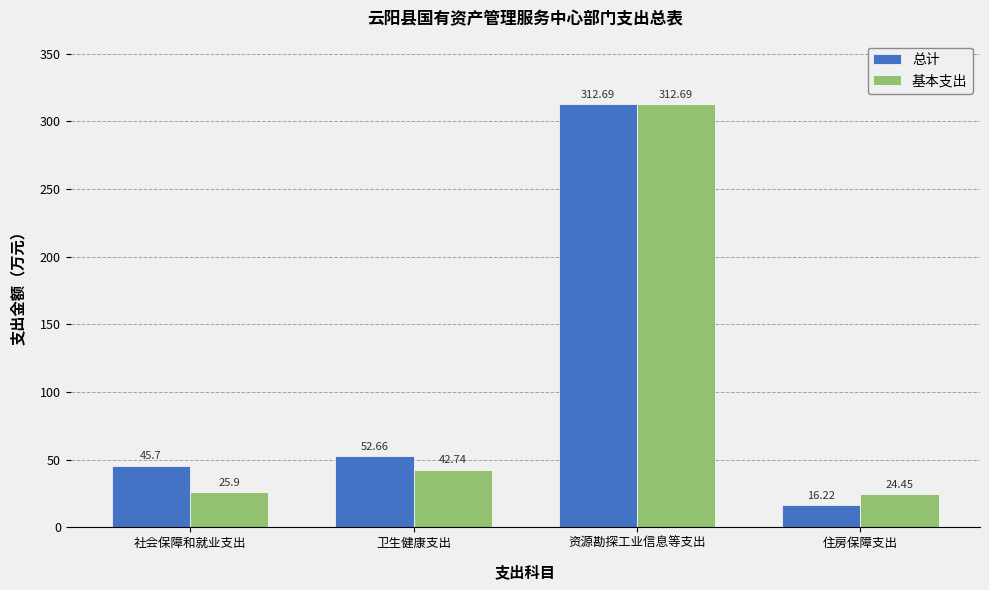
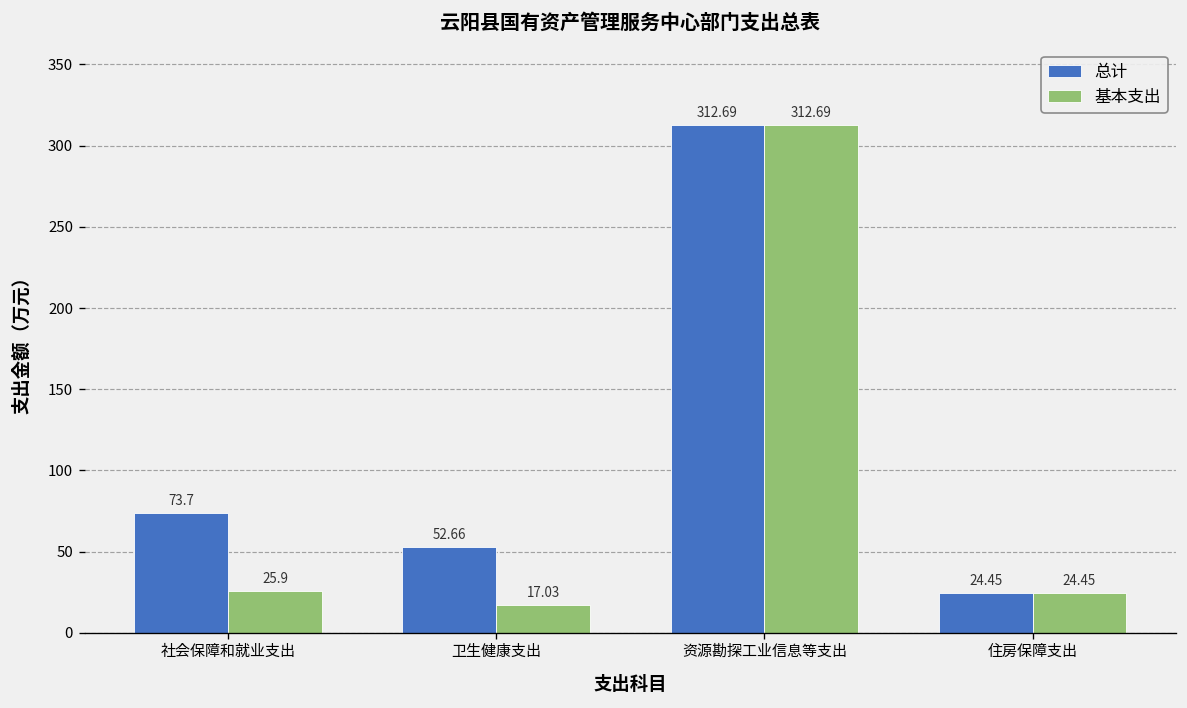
  {
    "总计": {
-     "社会保障和就业支出": 45.7,
+     "社会保障和就业支出": 73.7,
      "卫生健康支出": 52.66,
      "资源勘探工业信息等支出": 312.69,
-     "住房保障支出": 16.22
+     "住房保障支出": 24.45
    },
    "基本支出": {
      "社会保障和就业支出": 25.9,
-     "卫生健康支出": 42.74,
+     "卫生健康支出": 17.03,
      "资源勘探工业信息等支出": 312.69,
      "住房保障支出": 24.45
    }
  }
